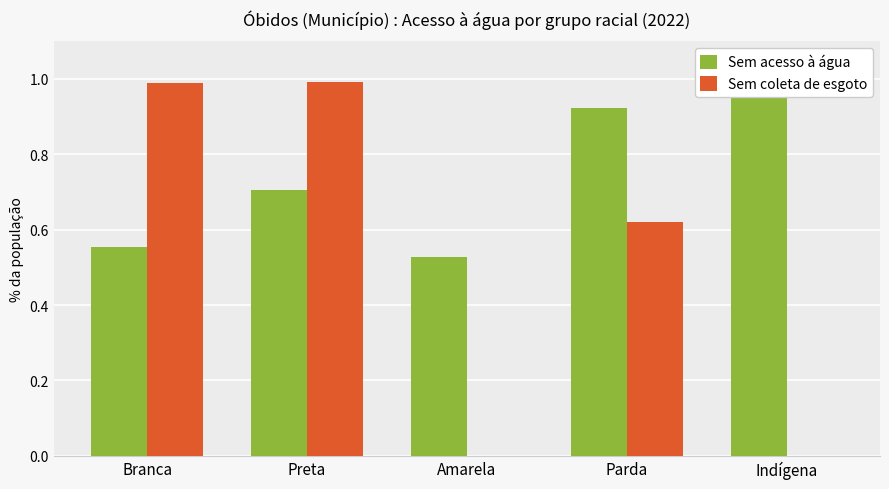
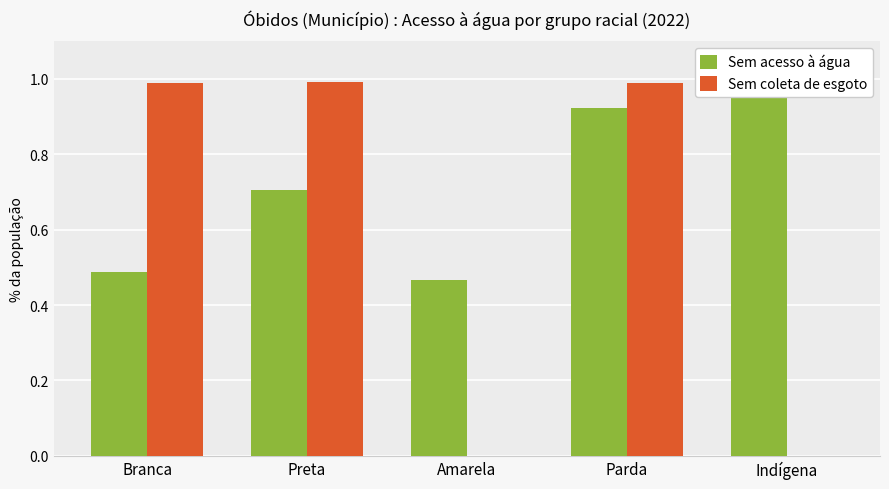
  {
    "Sem acesso à água": {
-     "Branca": 0.55,
+     "Branca": 0.49,
      "Preta": 0.71,
-     "Amarela": 0.53,
+     "Amarela": 0.47,
      "Parda": 0.92
    },
    "Sem coleta de esgoto": {
      "Branca": 0.99,
      "Preta": 0.99,
      "Amarela": 0.00,
-     "Parda": 0.62,
+     "Parda": 0.99,
      "Indígena": 0.00
    }
  }
